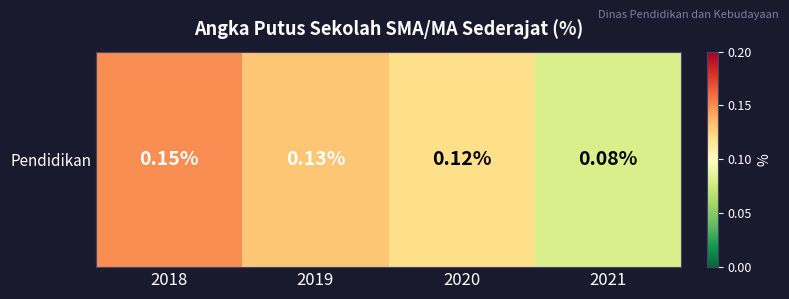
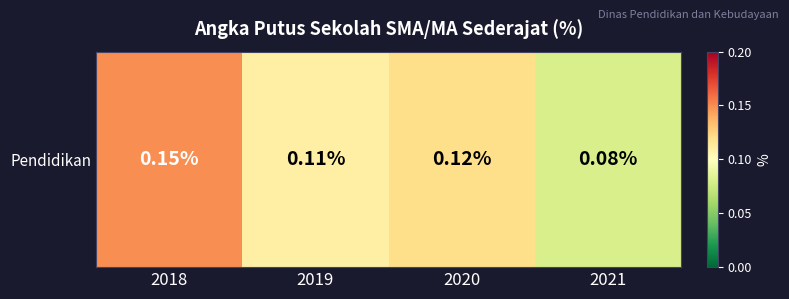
  {
    "Pendidikan": {
      "2018": "0.15%",
-     "2019": "0.13%",
+     "2019": "0.11%",
      "2020": "0.12%",
      "2021": "0.08%"
    }
  }
